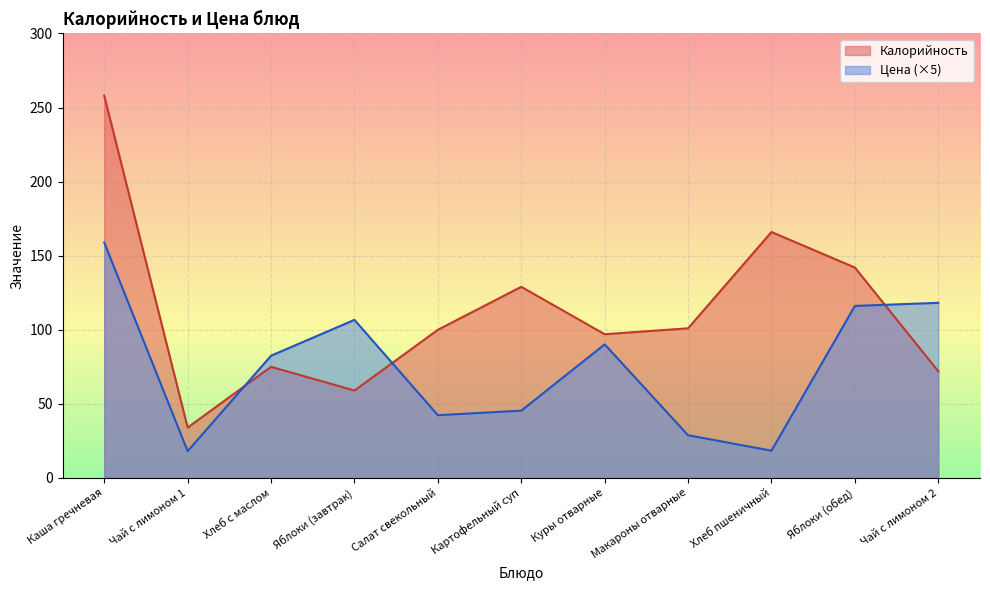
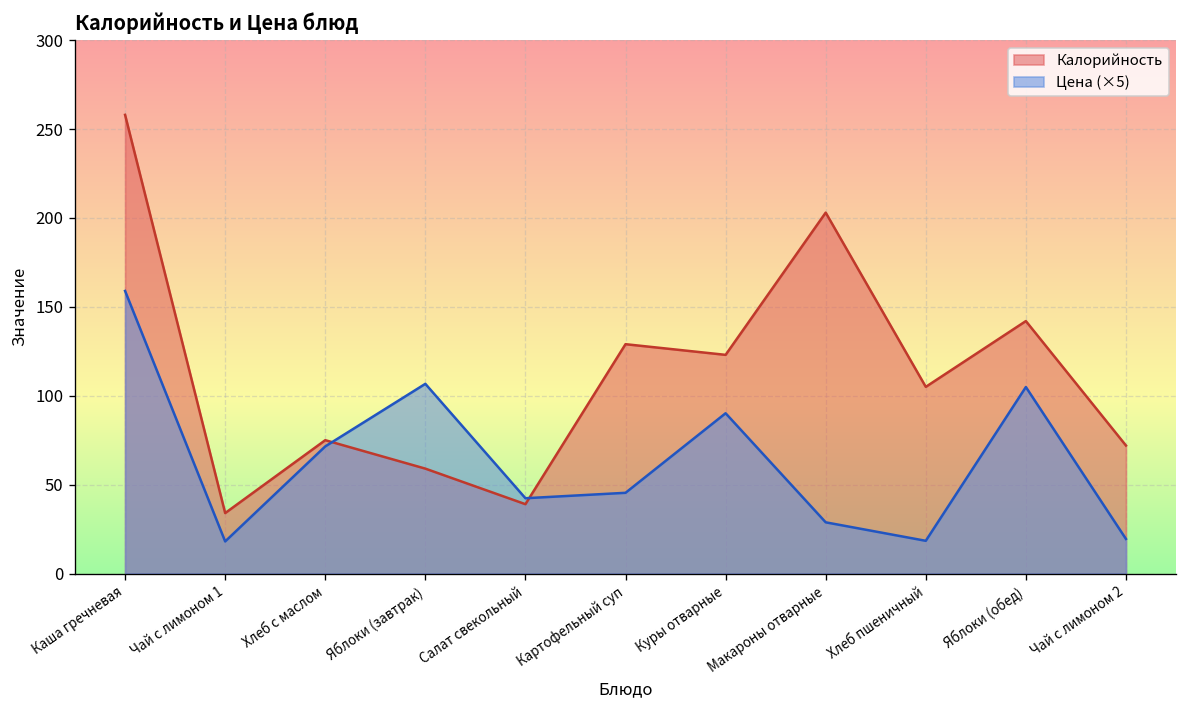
  {
    "Калорийность": {
      "Каша гречневая": 258,
      "Чай с лимоном 1": 34,
      "Хлеб с маслом": 75,
      "Яблоки (завтрак)": 59,
-     "Салат свекольный": 100,
+     "Салат свекольный": 39,
      "Картофельный суп": 129,
-     "Куры отварные": 97,
-     "Макароны отварные": 101,
-     "Хлеб пшеничный": 166,
+     "Куры отварные": 123,
+     "Макароны отварные": 203,
+     "Хлеб пшеничный": 105,
      "Яблоки (обед)": 142,
      "Чай с лимоном 2": 72
    },
    "Цена (×5)": {
      "Каша гречневая": 159,
      "Чай с лимоном 1": 18,
-     "Хлеб с маслом": 83,
+     "Хлеб с маслом": 72,
      "Яблоки (завтрак)": 107,
      "Салат свекольный": 42,
      "Картофельный суп": 45,
      "Куры отварные": 90,
      "Макароны отварные": 29,
      "Хлеб пшеничный": 18,
-     "Яблоки (обед)": 116,
-     "Чай с лимоном 2": 118
+     "Яблоки (обед)": 105,
+     "Чай с лимоном 2": 19
    }
  }
